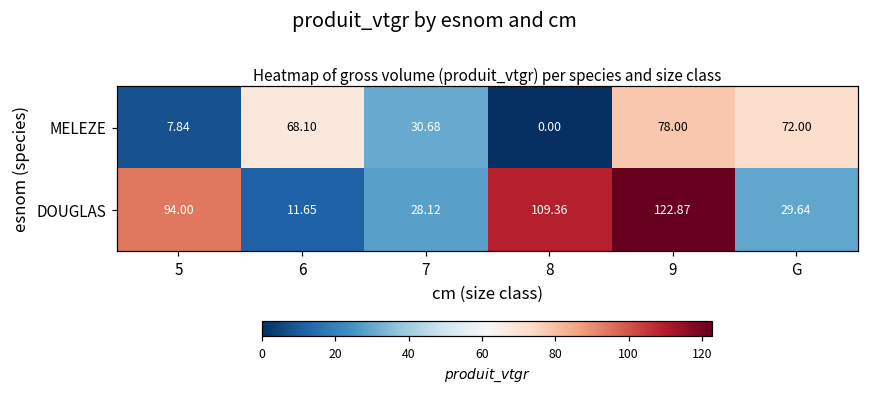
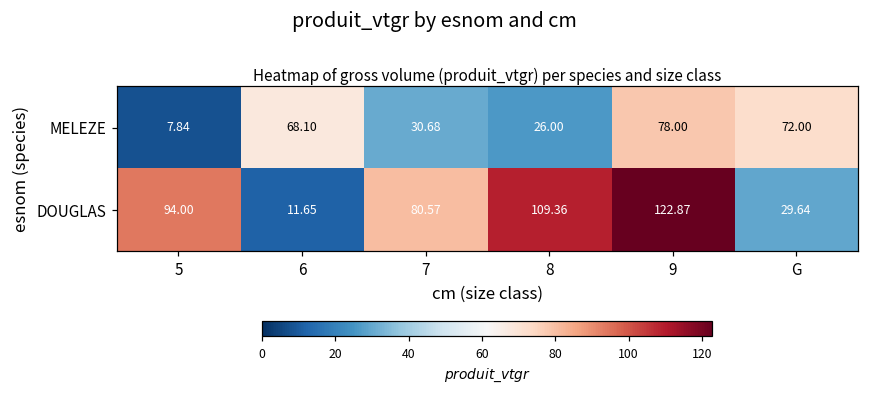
  {
    "MELEZE": {
      "5": 7.84,
      "6": 68.10,
      "7": 30.68,
-     "8": 0.00,
+     "8": 26.00,
      "9": 78.00,
      "G": 72.00
    },
    "DOUGLAS": {
      "5": 94.00,
      "6": 11.65,
-     "7": 28.12,
+     "7": 80.57,
      "8": 109.36,
      "9": 122.87,
      "G": 29.64
    }
  }
